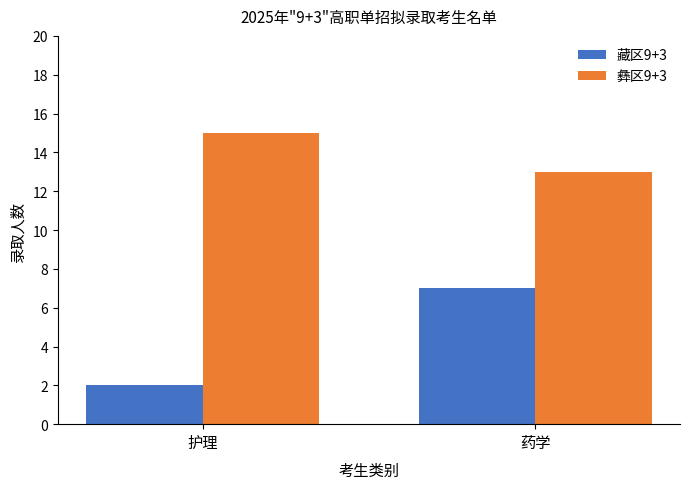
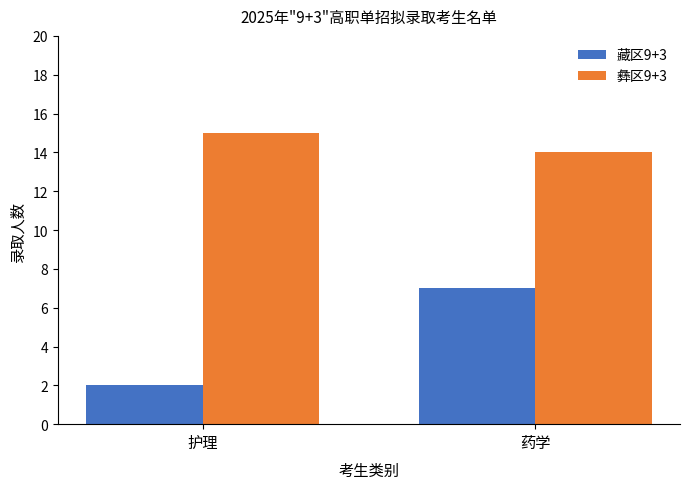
  {
    "藏区9+3": {
      "护理": 2,
      "药学": 7
    },
    "彝区9+3": {
      "护理": 15,
-     "药学": 13
+     "药学": 14
    }
  }
